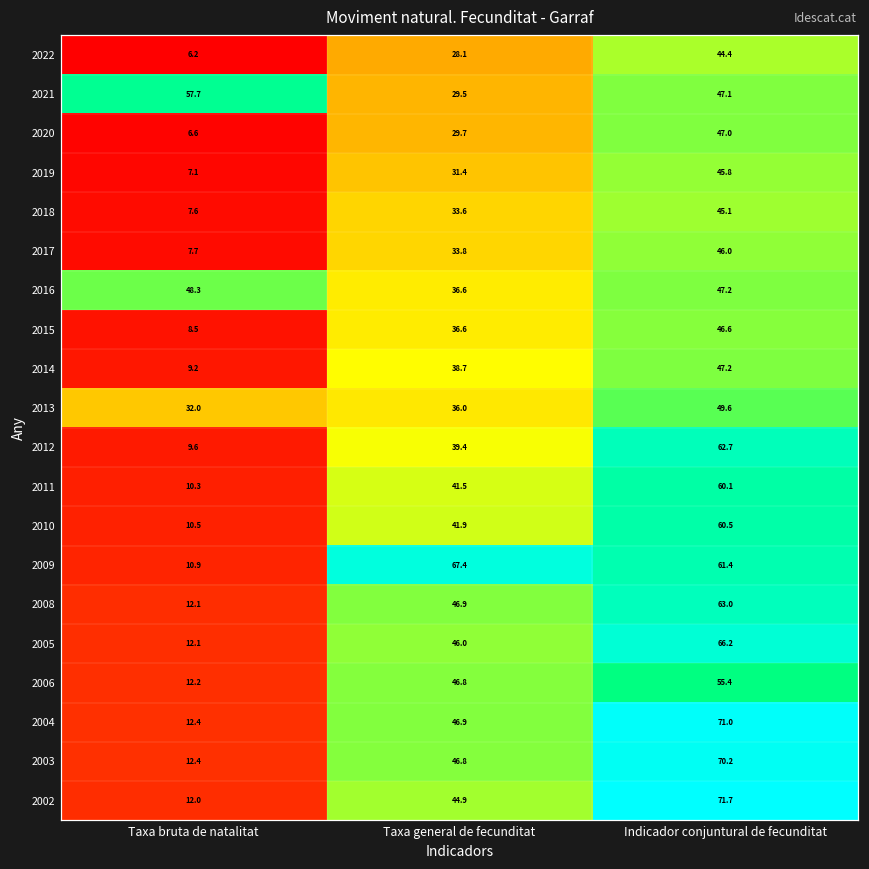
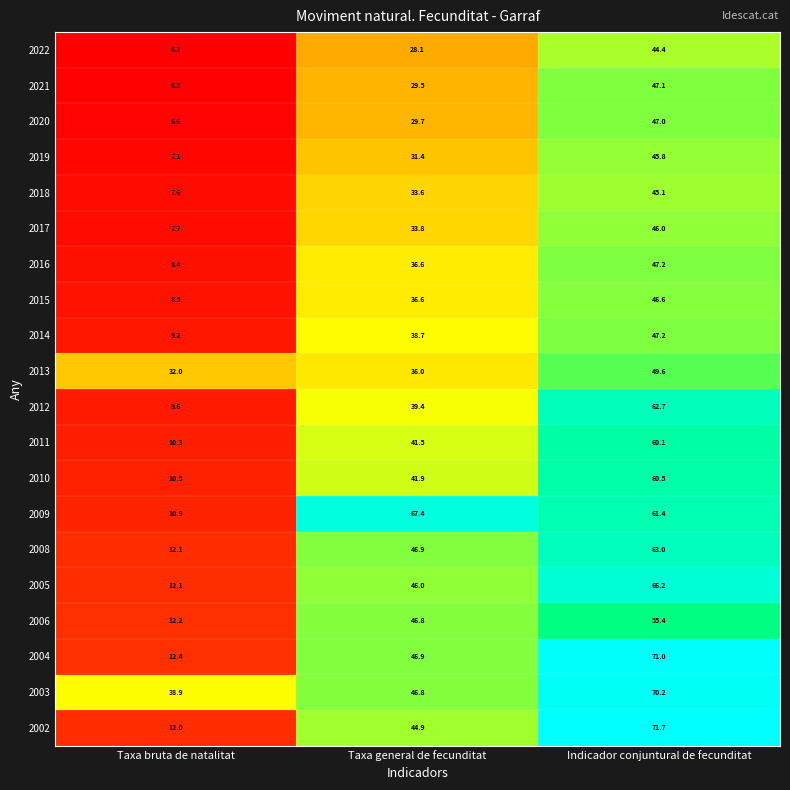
  {
    "2022": {
      "Taxa bruta de natalitat": 6.2,
      "Taxa general de fecunditat": 28.1,
      "Indicador conjuntural de fecunditat": 44.4
    },
    "2021": {
-     "Taxa bruta de natalitat": 57.7,
+     "Taxa bruta de natalitat": 6.5,
      "Taxa general de fecunditat": 29.5,
      "Indicador conjuntural de fecunditat": 47.1
    },
    "2020": {
      "Taxa bruta de natalitat": 6.6,
      "Taxa general de fecunditat": 29.7,
      "Indicador conjuntural de fecunditat": 47.0
    },
    "2019": {
      "Taxa bruta de natalitat": 7.1,
      "Taxa general de fecunditat": 31.4,
      "Indicador conjuntural de fecunditat": 45.8
    },
    "2018": {
      "Taxa bruta de natalitat": 7.6,
      "Taxa general de fecunditat": 33.6,
      "Indicador conjuntural de fecunditat": 45.1
    },
    "2017": {
      "Taxa bruta de natalitat": 7.7,
      "Taxa general de fecunditat": 33.8,
      "Indicador conjuntural de fecunditat": 46.0
    },
    "2016": {
-     "Taxa bruta de natalitat": 48.3,
+     "Taxa bruta de natalitat": 8.4,
      "Taxa general de fecunditat": 36.6,
      "Indicador conjuntural de fecunditat": 47.2
    },
    "2015": {
      "Taxa bruta de natalitat": 8.5,
      "Taxa general de fecunditat": 36.6,
      "Indicador conjuntural de fecunditat": 46.6
    },
    "2014": {
      "Taxa bruta de natalitat": 9.2,
      "Taxa general de fecunditat": 38.7,
      "Indicador conjuntural de fecunditat": 47.2
    },
    "2013": {
      "Taxa bruta de natalitat": 32.0,
      "Taxa general de fecunditat": 36.0,
      "Indicador conjuntural de fecunditat": 49.6
    },
    "2012": {
      "Taxa bruta de natalitat": 9.6,
      "Taxa general de fecunditat": 39.4,
      "Indicador conjuntural de fecunditat": 62.7
    },
    "2011": {
      "Taxa bruta de natalitat": 10.3,
      "Taxa general de fecunditat": 41.5,
      "Indicador conjuntural de fecunditat": 60.1
    },
    "2010": {
      "Taxa bruta de natalitat": 10.5,
      "Taxa general de fecunditat": 41.9,
      "Indicador conjuntural de fecunditat": 60.5
    },
    "2009": {
      "Taxa bruta de natalitat": 10.9,
      "Taxa general de fecunditat": 67.4,
      "Indicador conjuntural de fecunditat": 61.4
    },
    "2008": {
      "Taxa bruta de natalitat": 12.1,
      "Taxa general de fecunditat": 46.9,
      "Indicador conjuntural de fecunditat": 63.0
    },
    "2005": {
      "Taxa bruta de natalitat": 12.1,
      "Taxa general de fecunditat": 46.0,
      "Indicador conjuntural de fecunditat": 66.2
    },
    "2006": {
      "Taxa bruta de natalitat": 12.2,
      "Taxa general de fecunditat": 46.8,
      "Indicador conjuntural de fecunditat": 55.4
    },
    "2004": {
      "Taxa bruta de natalitat": 12.4,
      "Taxa general de fecunditat": 46.9,
      "Indicador conjuntural de fecunditat": 71.0
    },
    "2003": {
-     "Taxa bruta de natalitat": 12.4,
+     "Taxa bruta de natalitat": 38.9,
      "Taxa general de fecunditat": 46.8,
      "Indicador conjuntural de fecunditat": 70.2
    },
    "2002": {
      "Taxa bruta de natalitat": 12.0,
      "Taxa general de fecunditat": 44.9,
      "Indicador conjuntural de fecunditat": 71.7
    }
  }
